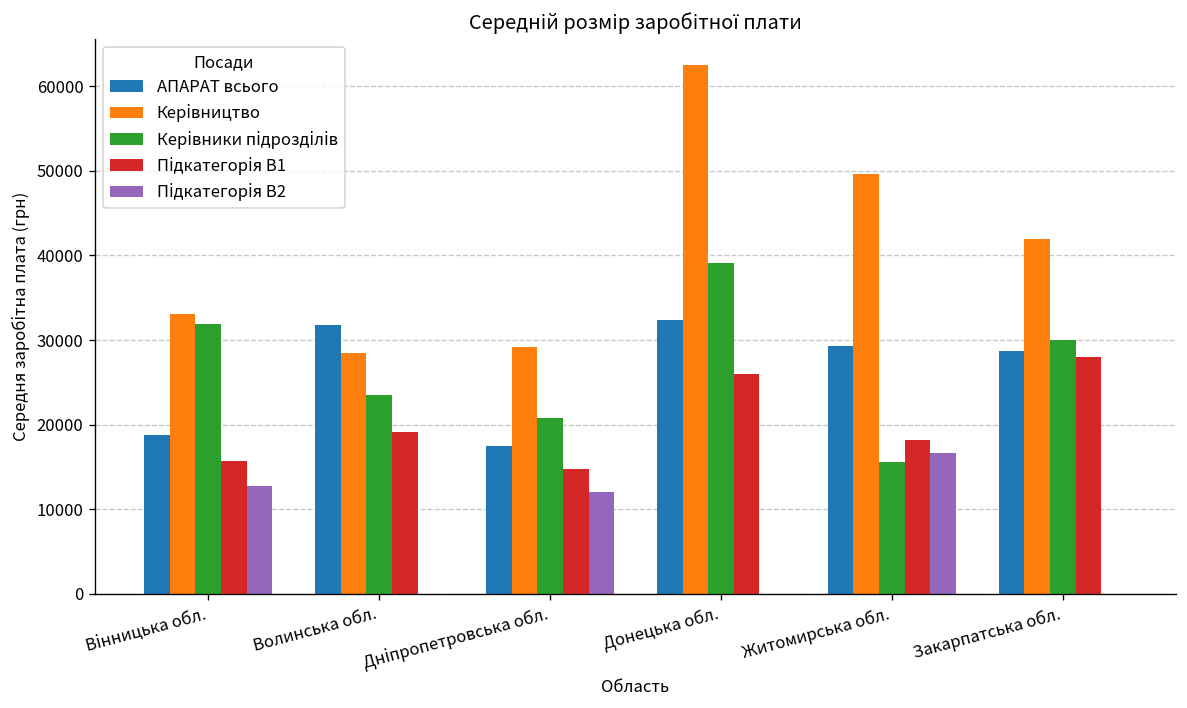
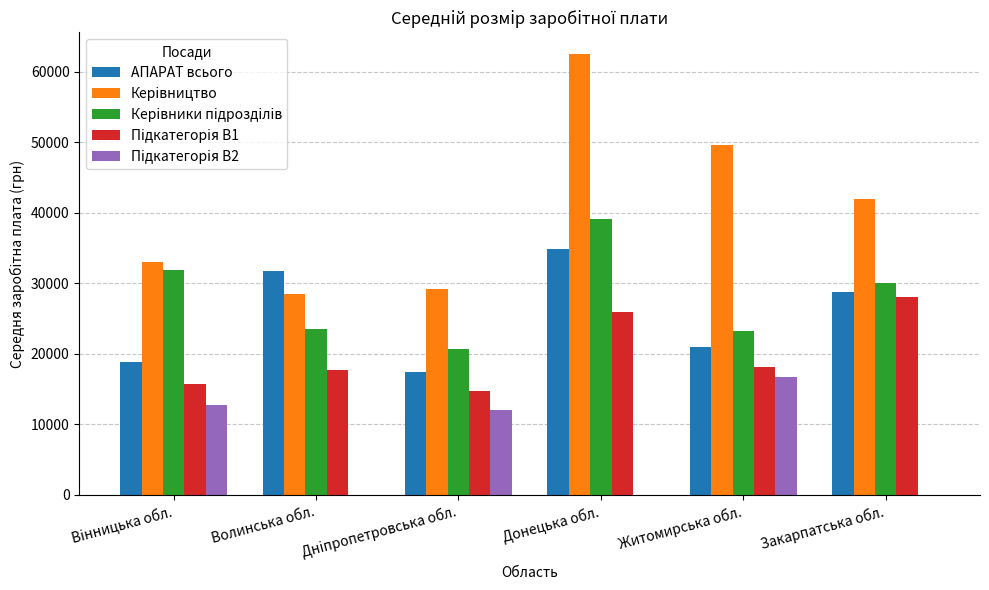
  {
    "АПАРАТ всього": {
      "Вінницька обл.": 19000,
      "Волинська обл.": 32000,
      "Дніпропетровська обл.": 17000,
-     "Донецька обл.": 32000,
-     "Житомирська обл.": 29000,
+     "Донецька обл.": 35000,
+     "Житомирська обл.": 21000,
      "Закарпатська обл.": 29000
    },
    "Керівництво": {
      "Вінницька обл.": 33000,
      "Волинська обл.": 29000,
      "Дніпропетровська обл.": 29000,
      "Донецька обл.": 63000,
      "Житомирська обл.": 50000,
      "Закарпатська обл.": 42000
    },
    "Керівники підрозділів": {
      "Вінницька обл.": 32000,
      "Волинська обл.": 24000,
      "Дніпропетровська обл.": 21000,
      "Донецька обл.": 39000,
-     "Житомирська обл.": 16000,
+     "Житомирська обл.": 23000,
      "Закарпатська обл.": 30000
    },
    "Підкатегорія В1": {
      "Вінницька обл.": 16000,
-     "Волинська обл.": 19000,
+     "Волинська обл.": 18000,
      "Дніпропетровська обл.": 15000,
      "Донецька обл.": 26000,
      "Житомирська обл.": 18000,
      "Закарпатська обл.": 28000
    },
    "Підкатегорія В2": {
      "Вінницька обл.": 13000,
      "Волинська обл.": 0,
      "Дніпропетровська обл.": 12000,
      "Донецька обл.": 0,
      "Житомирська обл.": 17000,
      "Закарпатська обл.": 0
    }
  }
